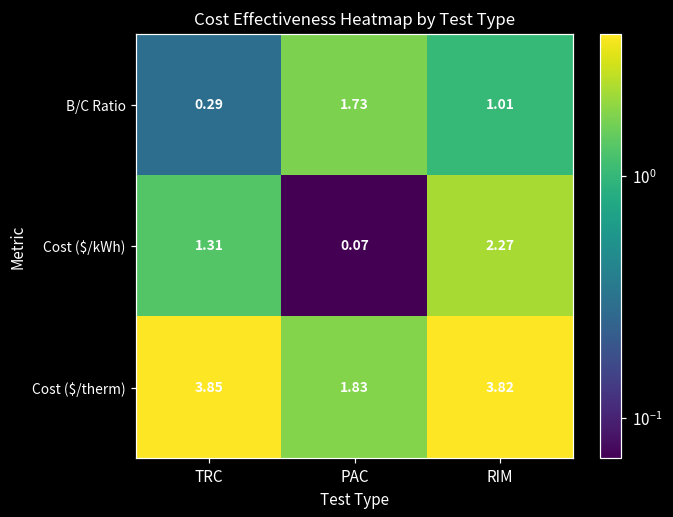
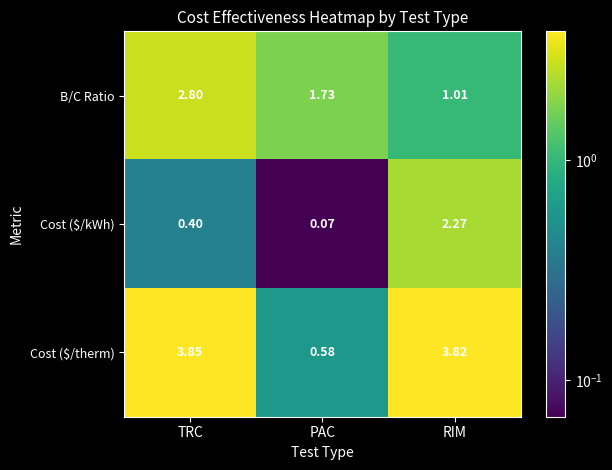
  {
    "B/C Ratio": {
-     "TRC": 0.29,
+     "TRC": 2.80,
      "PAC": 1.73,
      "RIM": 1.01
    },
    "Cost ($/kWh)": {
-     "TRC": 1.31,
+     "TRC": 0.40,
      "PAC": 0.07,
      "RIM": 2.27
    },
    "Cost ($/therm)": {
      "TRC": 3.85,
-     "PAC": 1.83,
+     "PAC": 0.58,
      "RIM": 3.82
    }
  }
